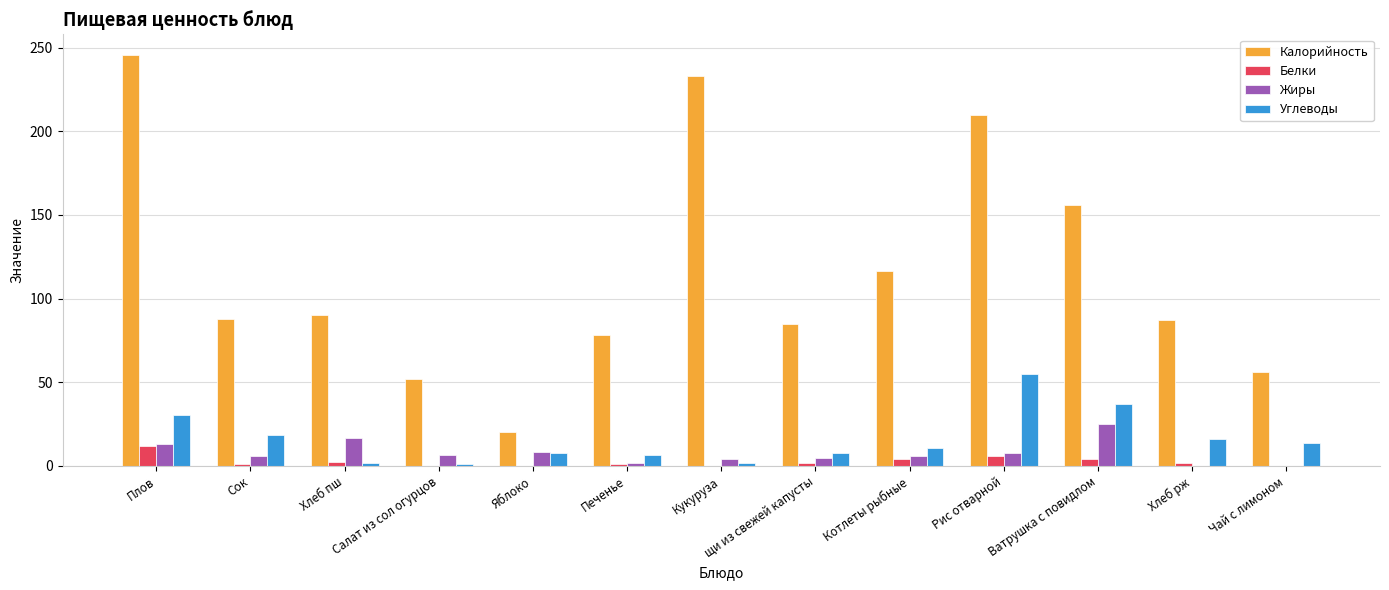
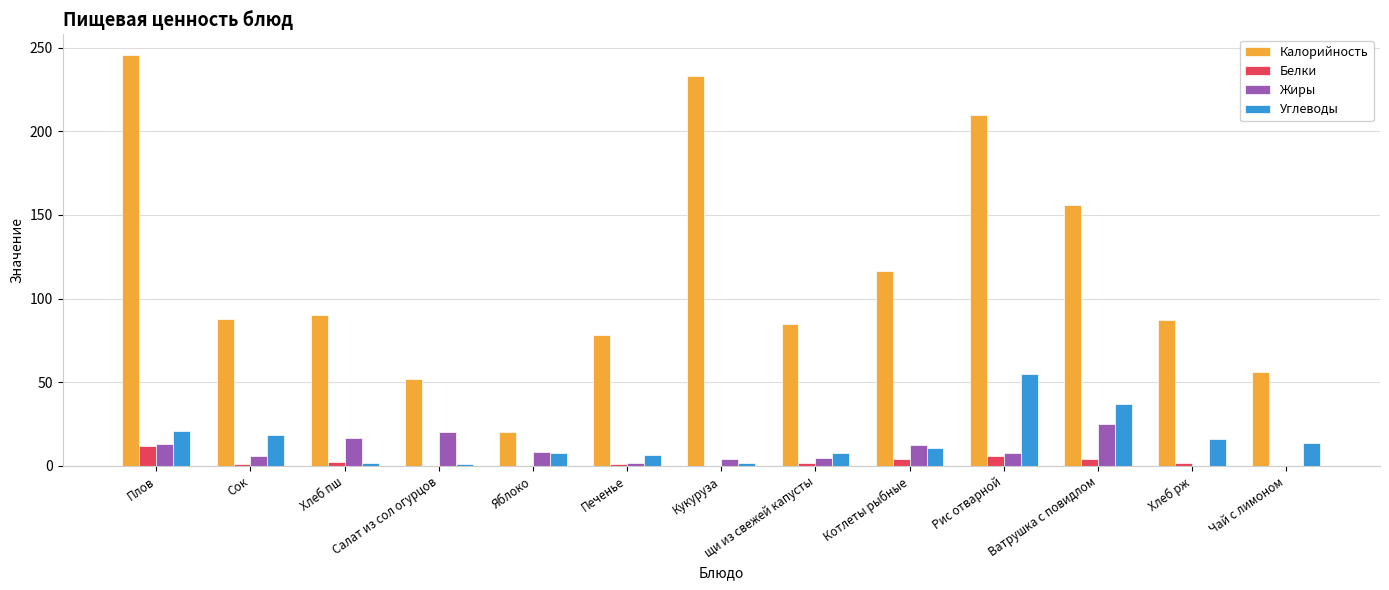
  {
    "Калорийность": {
      "Плов": 246,
      "Сок": 88,
      "Хлеб пш": 91,
      "Салат из сол огурцов": 52,
      "Яблоко": 20,
      "Печенье": 78,
      "Кукуруза": 233,
      "щи из свежей капусты": 85,
      "Котлеты рыбные": 117,
      "Рис отварной": 210,
      "Ватрушка с повидлом": 156,
      "Хлеб рж": 87,
      "Чай с лимоном": 56
    },
    "Белки": {
      "Плов": 12,
      "Хлеб пш": 2,
      "Яблоко": 0,
      "Кукуруза": 0,
      "щи из свежей капусты": 2,
      "Котлеты рыбные": 4,
      "Рис отварной": 6,
      "Ватрушка с повидлом": 4,
      "Хлеб рж": 2,
      "Чай с лимоном": 0
    },
    "Жиры": {
      "Плов": 13,
      "Сок": 6,
      "Хлеб пш": 17,
-     "Салат из сол огурцов": 6,
+     "Салат из сол огурцов": 20,
      "Яблоко": 9,
      "Печенье": 2,
      "Кукуруза": 4,
      "щи из свежей капусты": 5,
-     "Котлеты рыбные": 6,
+     "Котлеты рыбные": 12,
      "Рис отварной": 8,
      "Ватрушка с повидлом": 25,
      "Хлеб рж": 0,
      "Чай с лимоном": 0
    },
    "Углеводы": {
-     "Плов": 30,
+     "Плов": 21,
      "Сок": 18,
      "Хлеб пш": 2,
      "Яблоко": 8,
      "Печенье": 7,
      "Кукуруза": 2,
      "щи из свежей капусты": 8,
      "Котлеты рыбные": 11,
      "Рис отварной": 55,
      "Ватрушка с повидлом": 37,
      "Хлеб рж": 16,
      "Чай с лимоном": 14
    }
  }
